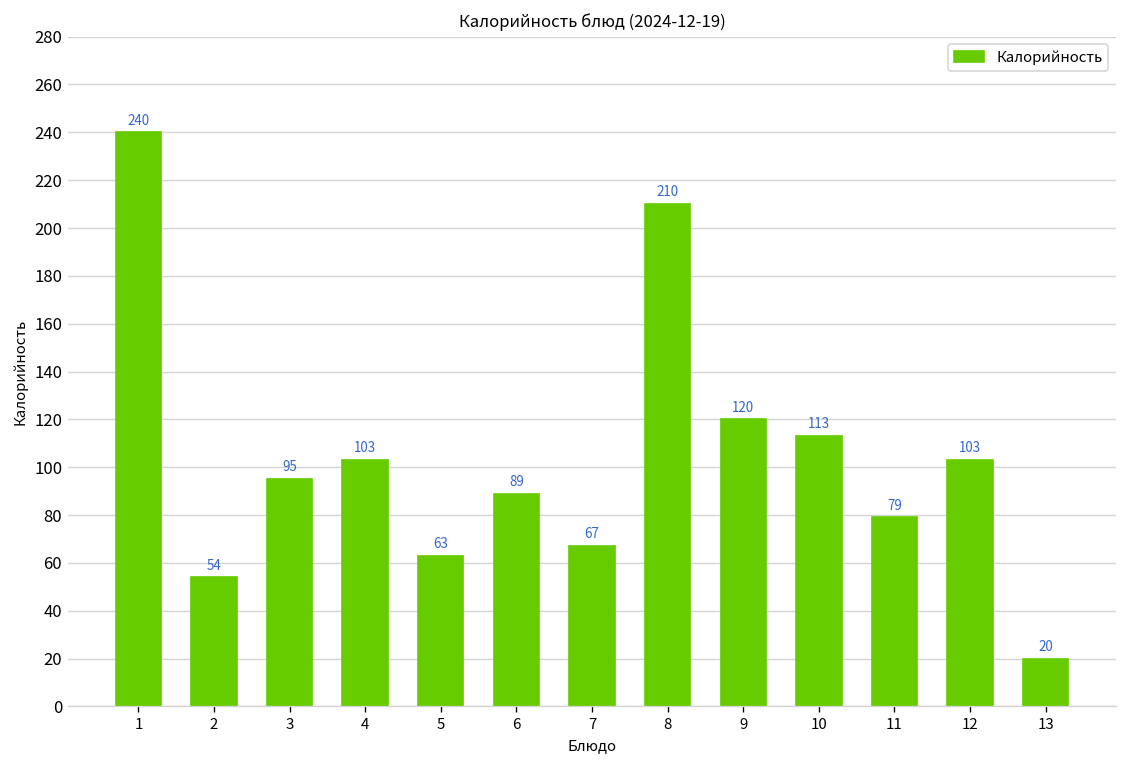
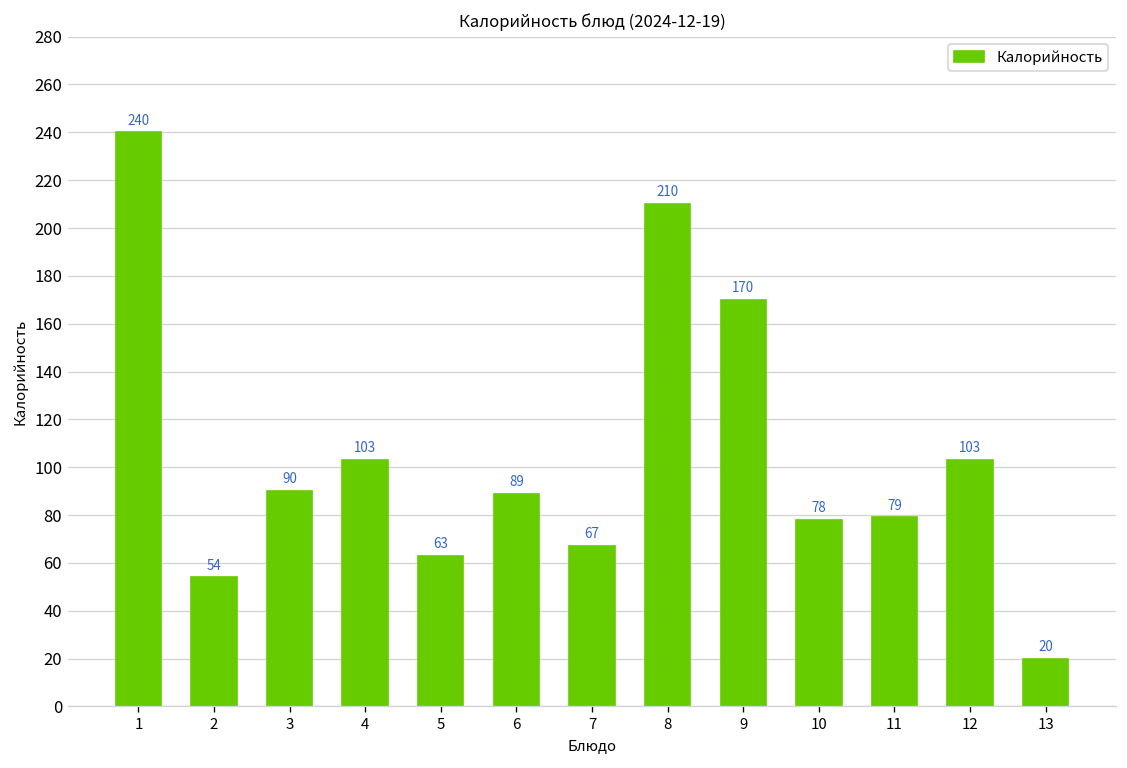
  {
    "1": 240,
    "2": 54,
-   "3": 95,
+   "3": 90,
    "4": 103,
    "5": 63,
    "6": 89,
    "7": 67,
    "8": 210,
-   "9": 120,
-   "10": 113,
+   "9": 170,
+   "10": 78,
    "11": 79,
    "12": 103,
    "13": 20
  }
